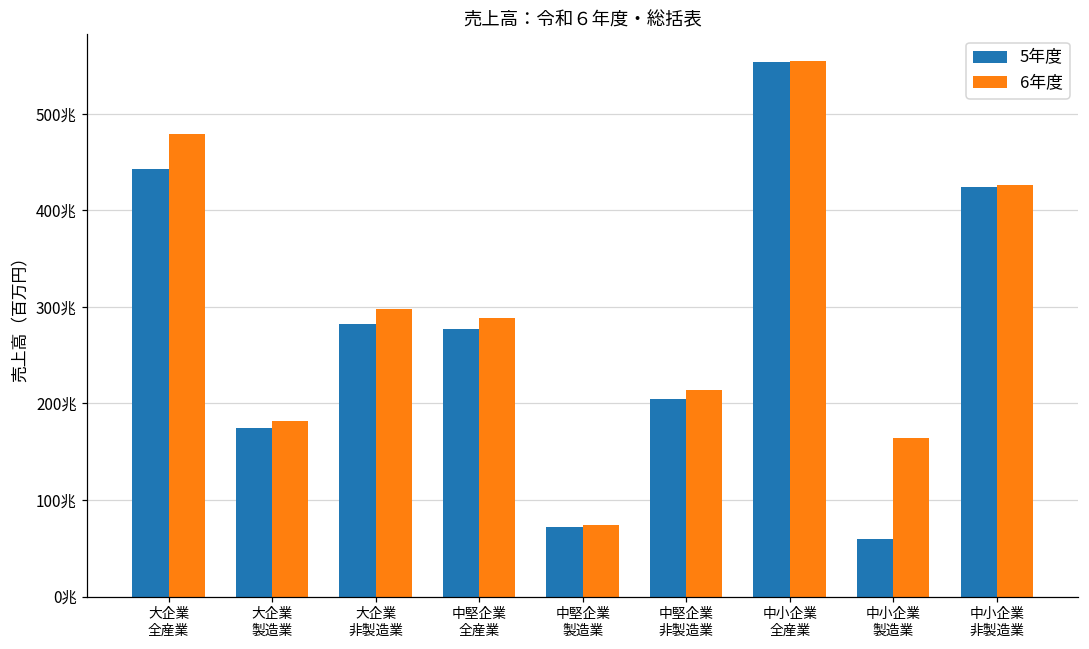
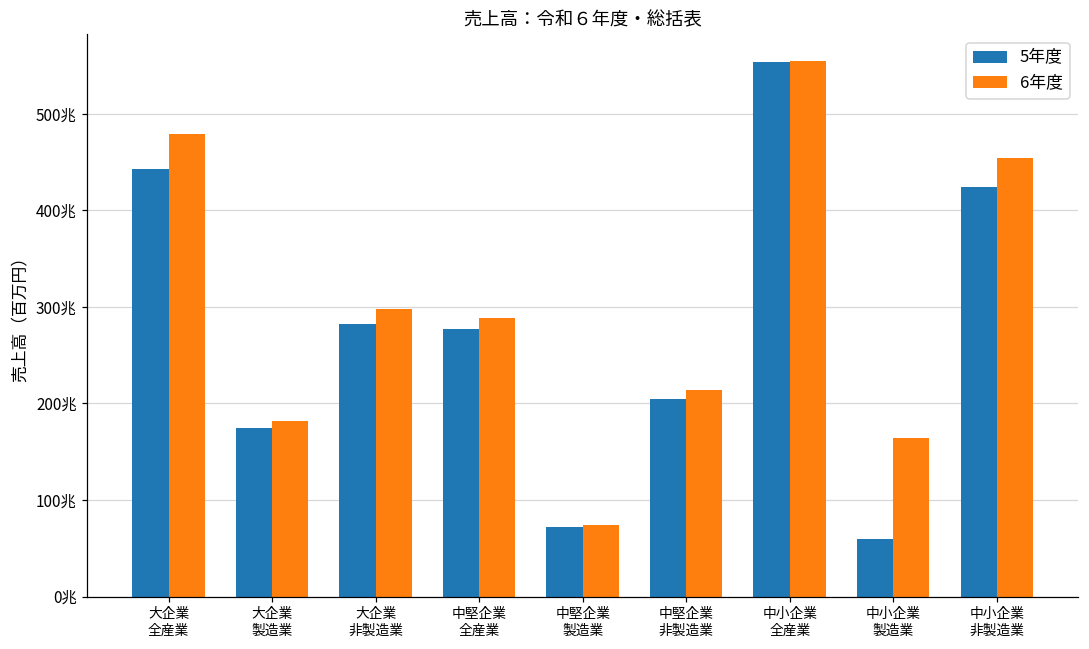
  {
    "5年度": {
      "大企業 全産業": "440兆",
      "大企業 製造業": "170兆",
      "大企業 非製造業": "280兆",
      "中堅企業 全産業": "280兆",
      "中堅企業 製造業": "70兆",
      "中堅企業 非製造業": "200兆",
      "中小企業 全産業": "550兆",
      "中小企業 製造業": "60兆",
      "中小企業 非製造業": "420兆"
    },
    "6年度": {
      "大企業 全産業": "480兆",
      "大企業 製造業": "180兆",
      "大企業 非製造業": "300兆",
      "中堅企業 全産業": "290兆",
      "中堅企業 製造業": "70兆",
      "中堅企業 非製造業": "210兆",
      "中小企業 全産業": "550兆",
      "中小企業 製造業": "160兆",
-     "中小企業 非製造業": "430兆"
+     "中小企業 非製造業": "450兆"
    }
  }
